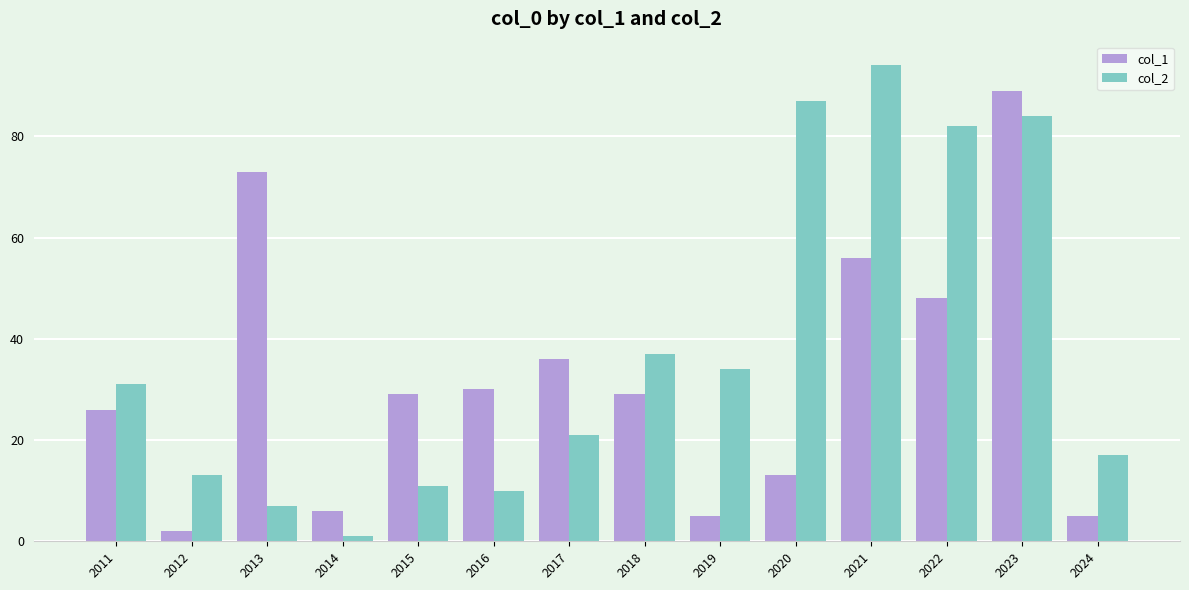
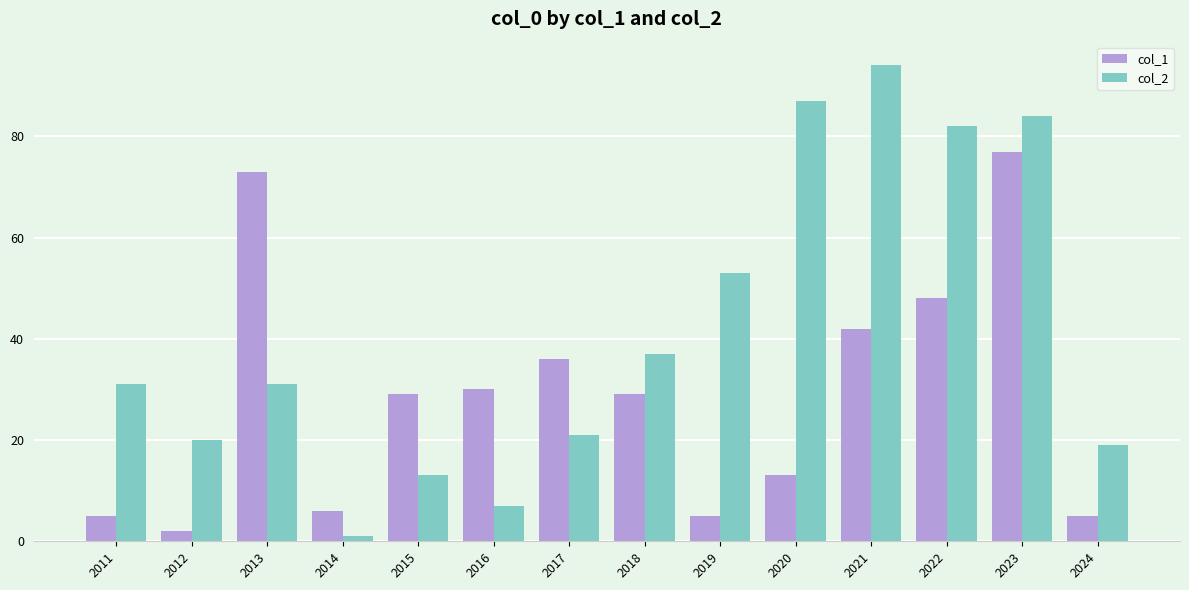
  {
    "col_1": {
-     "2011": 26,
+     "2011": 5,
      "2012": 2,
      "2013": 73,
      "2014": 6,
      "2015": 29,
      "2016": 30,
      "2017": 36,
      "2018": 29,
      "2019": 5,
      "2020": 13,
-     "2021": 56,
+     "2021": 42,
      "2022": 48,
-     "2023": 89,
+     "2023": 77,
      "2024": 5
    },
    "col_2": {
      "2011": 31,
-     "2012": 13,
-     "2013": 7,
+     "2012": 20,
+     "2013": 31,
      "2014": 1,
-     "2015": 11,
-     "2016": 10,
+     "2015": 13,
+     "2016": 7,
      "2017": 21,
      "2018": 37,
-     "2019": 34,
+     "2019": 53,
      "2020": 87,
      "2021": 94,
      "2022": 82,
      "2023": 84,
-     "2024": 17
+     "2024": 19
    }
  }
